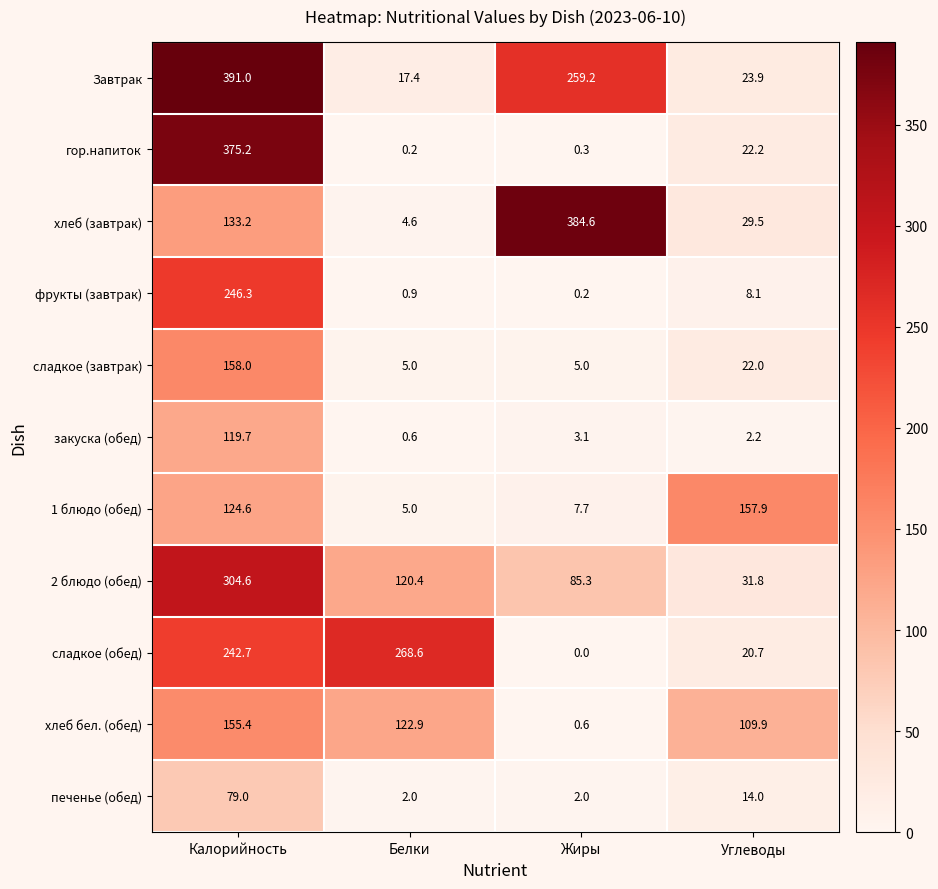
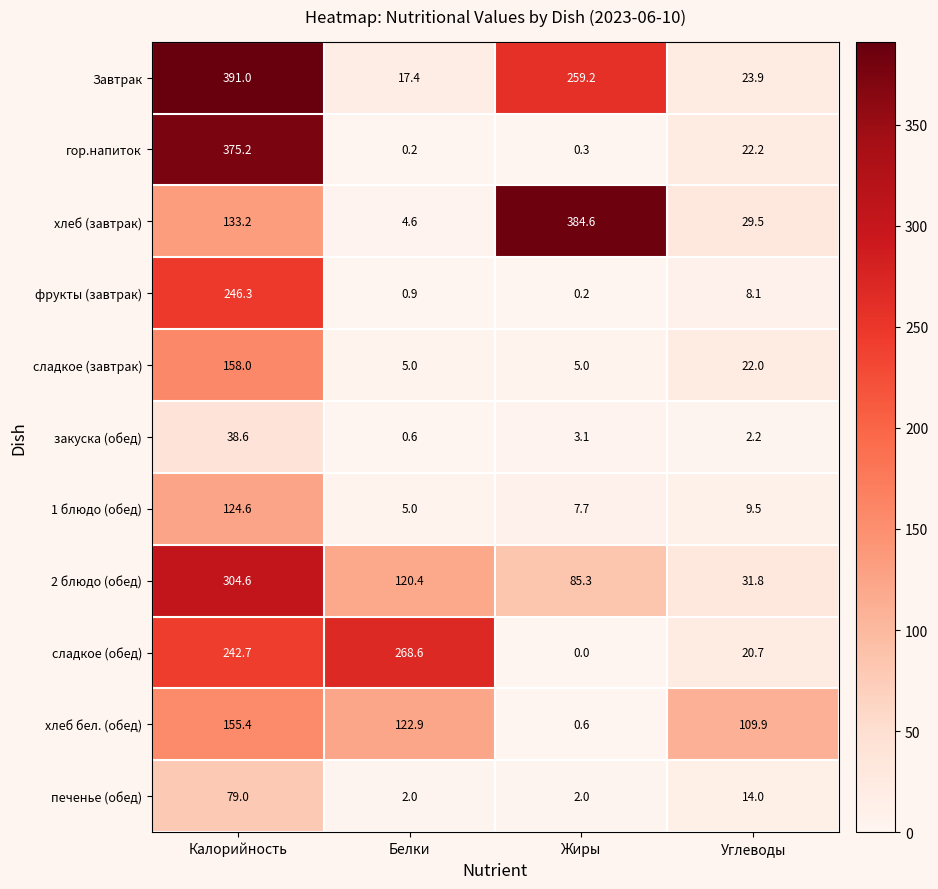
  {
    "Завтрак": {
      "Калорийность": 391.0,
      "Белки": 17.4,
      "Жиры": 259.2,
      "Углеводы": 23.9
    },
    "гор.напиток": {
      "Калорийность": 375.2,
      "Белки": 0.2,
      "Жиры": 0.3,
      "Углеводы": 22.2
    },
    "хлеб (завтрак)": {
      "Калорийность": 133.2,
      "Белки": 4.6,
      "Жиры": 384.6,
      "Углеводы": 29.5
    },
    "фрукты (завтрак)": {
      "Калорийность": 246.3,
      "Белки": 0.9,
      "Жиры": 0.2,
      "Углеводы": 8.1
    },
    "сладкое (завтрак)": {
      "Калорийность": 158.0,
      "Белки": 5.0,
      "Жиры": 5.0,
      "Углеводы": 22.0
    },
    "закуска (обед)": {
-     "Калорийность": 119.7,
+     "Калорийность": 38.6,
      "Белки": 0.6,
      "Жиры": 3.1,
      "Углеводы": 2.2
    },
    "1 блюдо (обед)": {
      "Калорийность": 124.6,
      "Белки": 5.0,
      "Жиры": 7.7,
-     "Углеводы": 157.9
+     "Углеводы": 9.5
    },
    "2 блюдо (обед)": {
      "Калорийность": 304.6,
      "Белки": 120.4,
      "Жиры": 85.3,
      "Углеводы": 31.8
    },
    "сладкое (обед)": {
      "Калорийность": 242.7,
      "Белки": 268.6,
      "Жиры": 0.0,
      "Углеводы": 20.7
    },
    "хлеб бел. (обед)": {
      "Калорийность": 155.4,
      "Белки": 122.9,
      "Жиры": 0.6,
      "Углеводы": 109.9
    },
    "печенье (обед)": {
      "Калорийность": 79.0,
      "Белки": 2.0,
      "Жиры": 2.0,
      "Углеводы": 14.0
    }
  }
